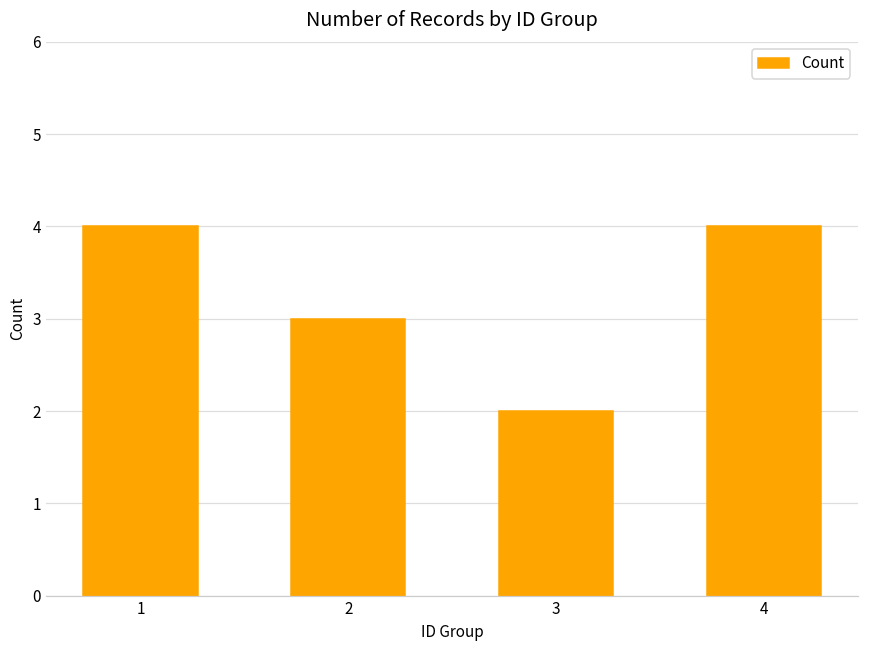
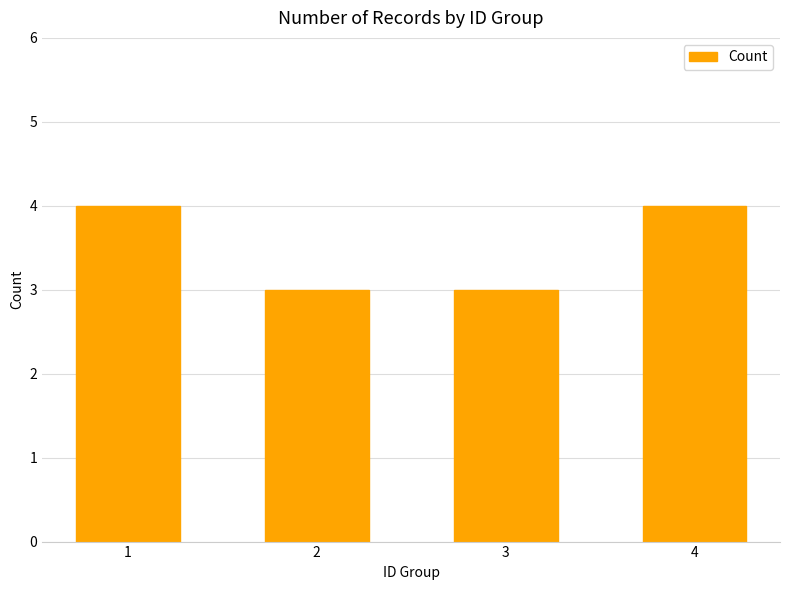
  {
    "1": 4,
    "2": 3,
-   "3": 2,
+   "3": 3,
    "4": 4
  }
